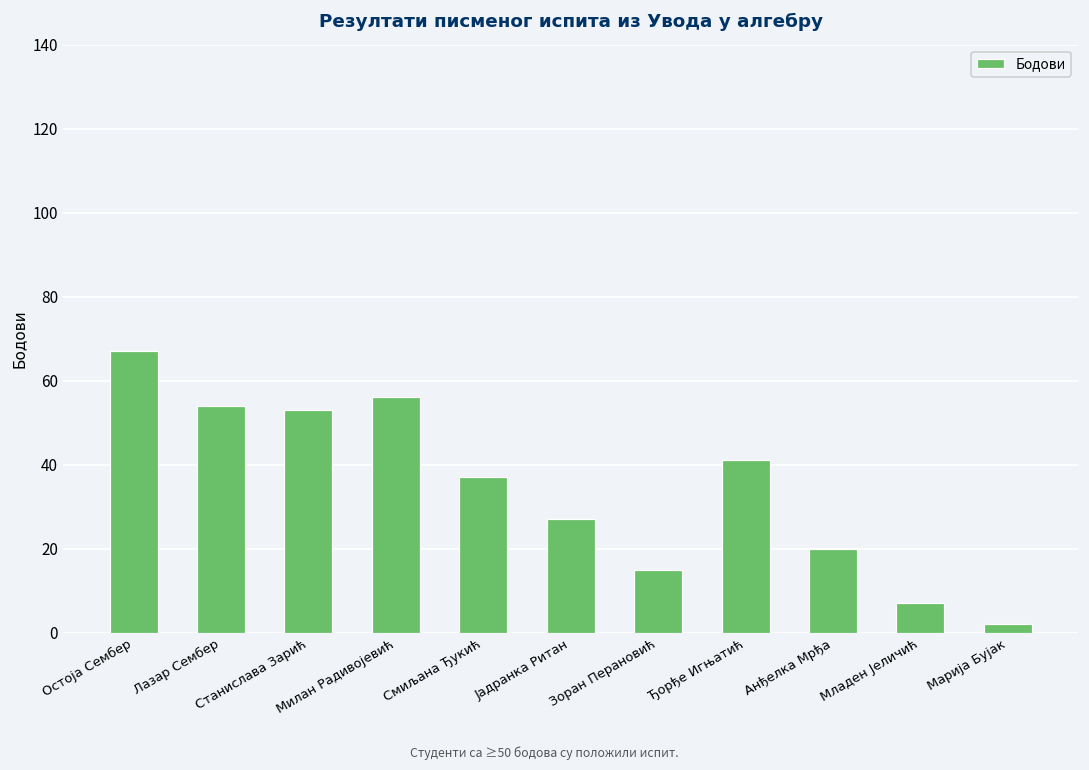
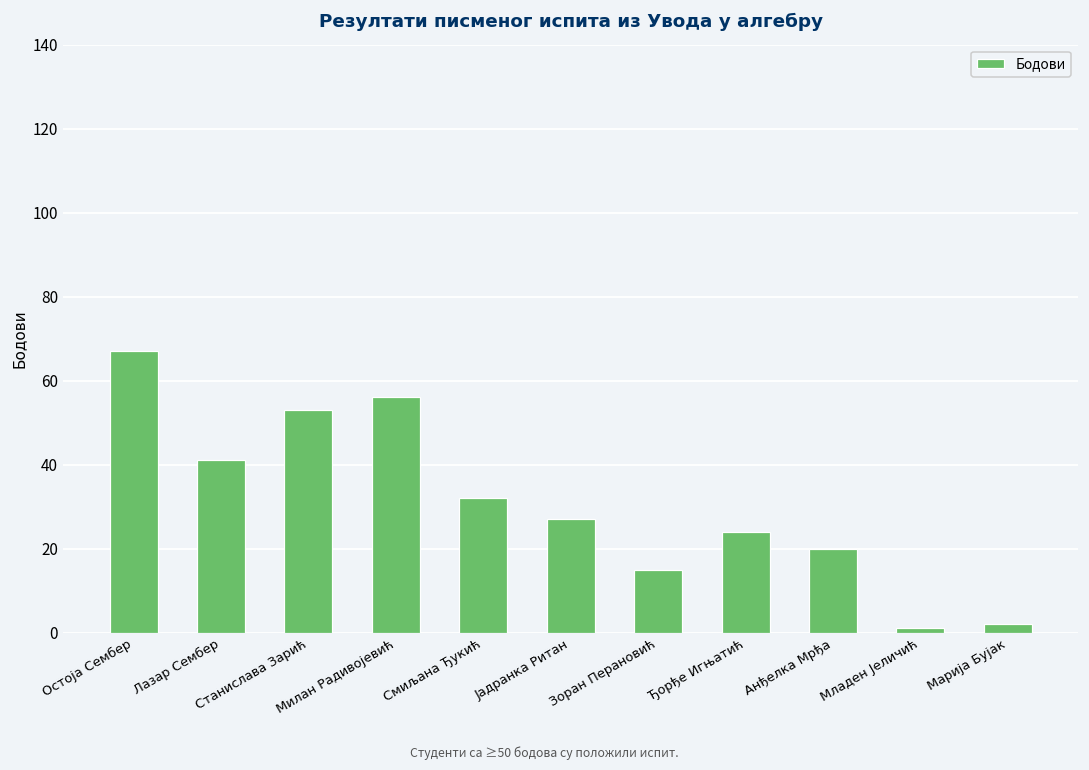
  {
    "Остоја Сембер": 67,
-   "Лазар Сембер": 54,
+   "Лазар Сембер": 41,
    "Станислава Зарић": 53,
    "Милан Радивојевић": 56,
-   "Смиљана Ђукић": 37,
+   "Смиљана Ђукић": 32,
    "Јадранка Ритан": 27,
    "Зоран Перановић": 15,
-   "Ђорђе Игњатић": 41,
+   "Ђорђе Игњатић": 24,
    "Анђелка Мрђа": 20,
-   "Младен Јеличић": 7,
+   "Младен Јеличић": 1,
    "Марија Бујак": 2
  }
